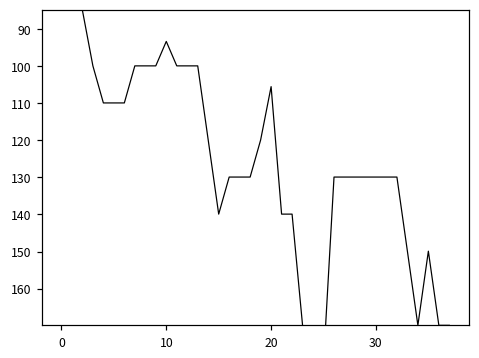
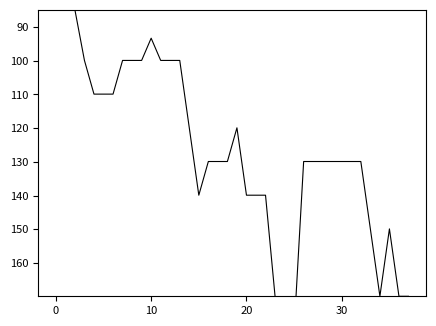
  {
    "0": 85,
    "10": 93,
-   "20": 106,
+   "20": 140,
    "30": 130
  }
